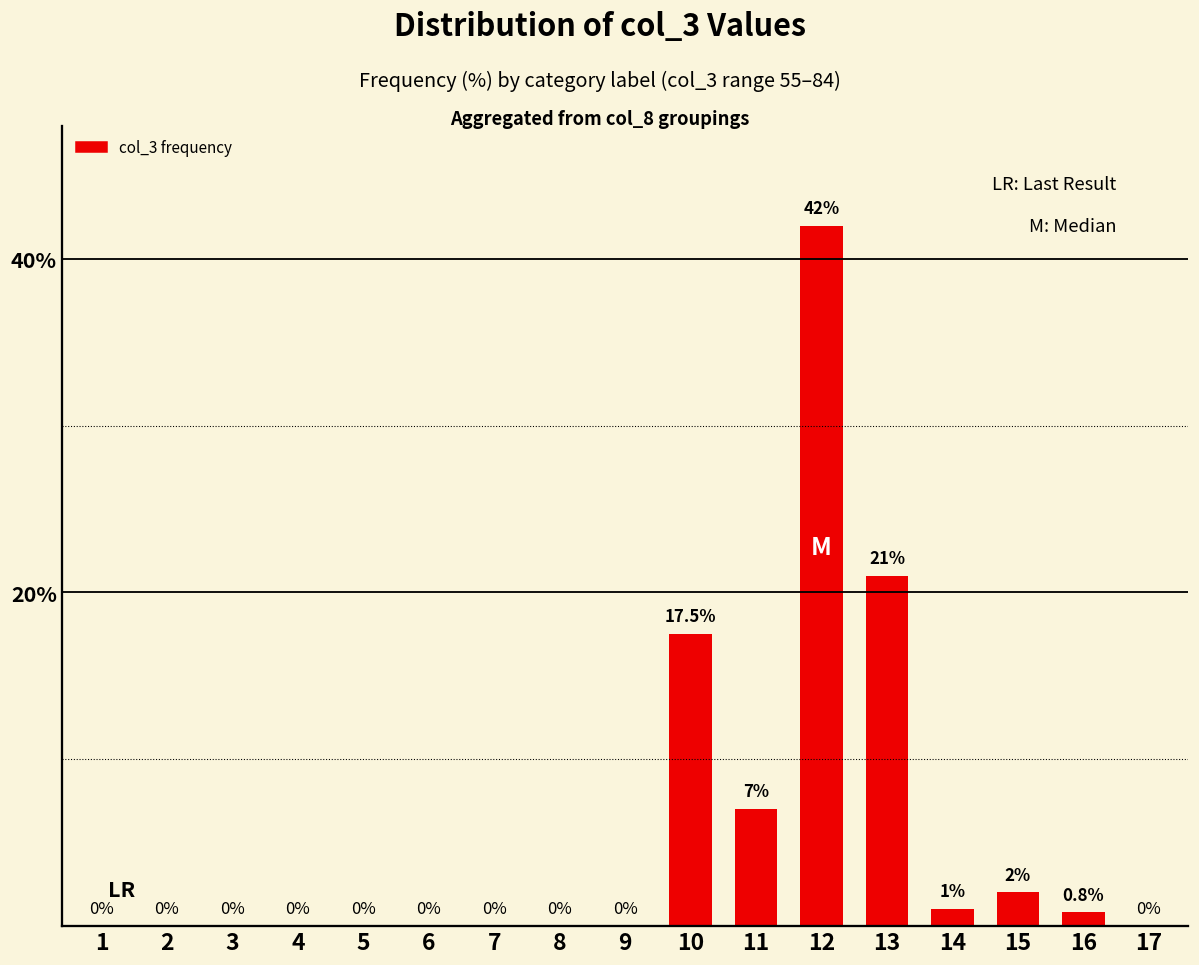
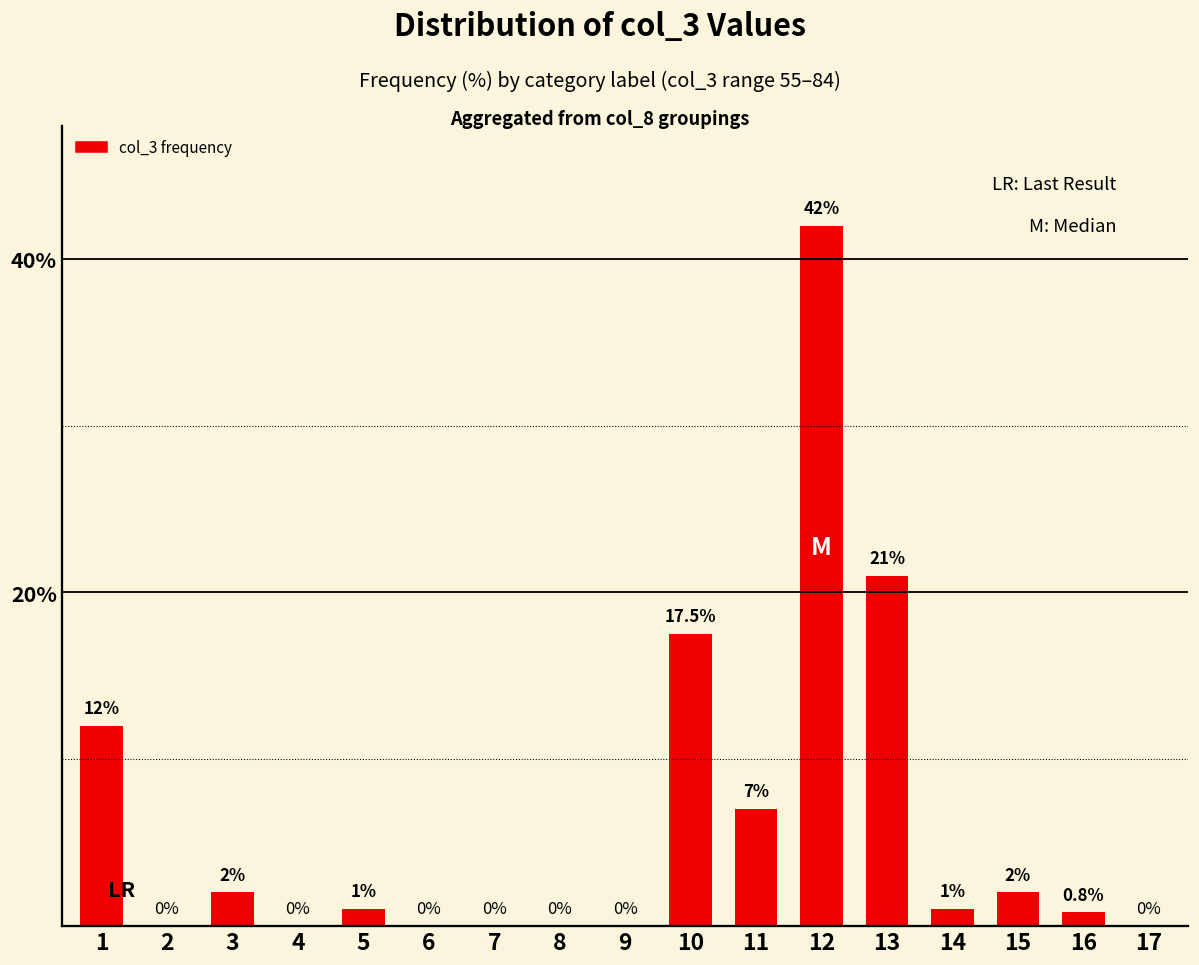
  {
-   "1": "0%",
+   "1": "12%",
    "2": "0%",
-   "3": "0%",
+   "3": "2%",
    "4": "0%",
-   "5": "0%",
+   "5": "1%",
    "6": "0%",
    "7": "0%",
    "8": "0%",
    "9": "0%",
    "10": "17.5%",
    "11": "7%",
    "12": "42%",
    "13": "21%",
    "14": "1%",
    "15": "2%",
    "16": "0.8%",
    "17": "0%"
  }
